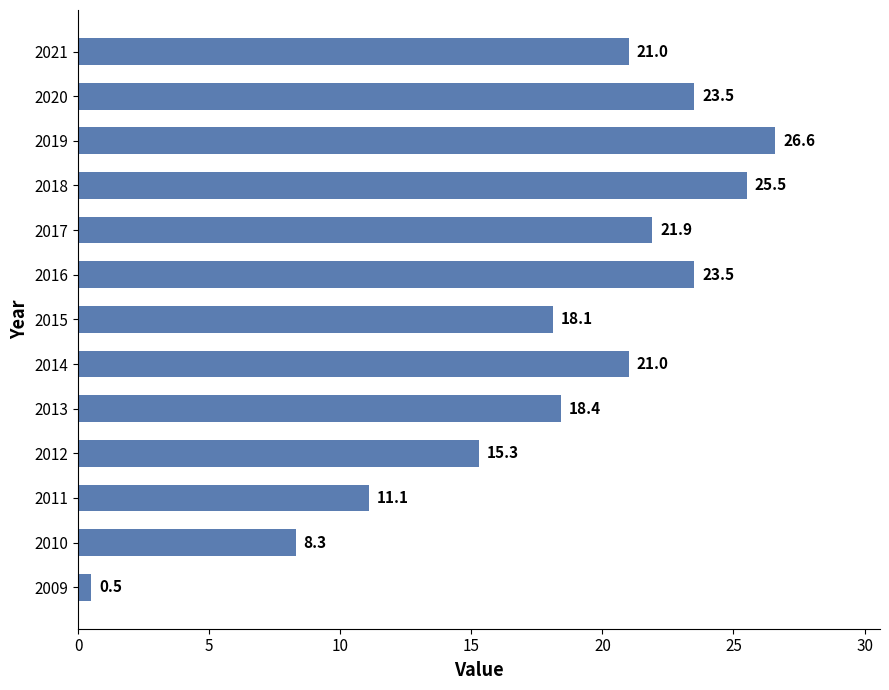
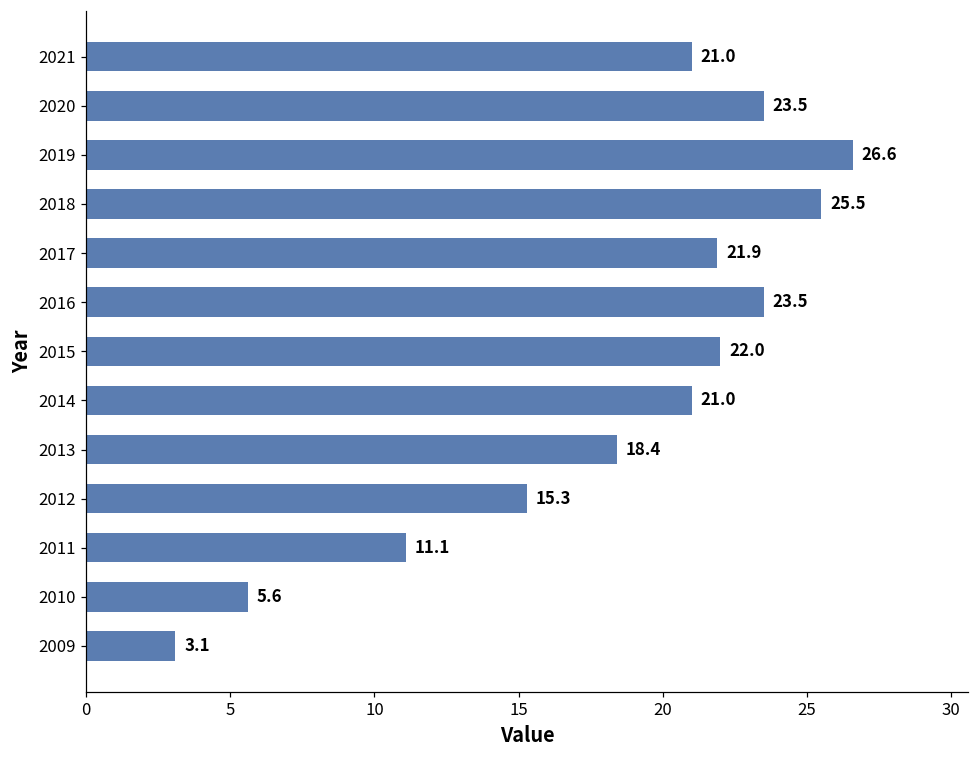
  {
    "2021": 21.0,
    "2020": 23.5,
    "2019": 26.6,
    "2018": 25.5,
    "2017": 21.9,
    "2016": 23.5,
-   "2015": 18.1,
+   "2015": 22.0,
    "2014": 21.0,
    "2013": 18.4,
    "2012": 15.3,
    "2011": 11.1,
-   "2010": 8.3,
-   "2009": 0.5
+   "2010": 5.6,
+   "2009": 3.1
  }
